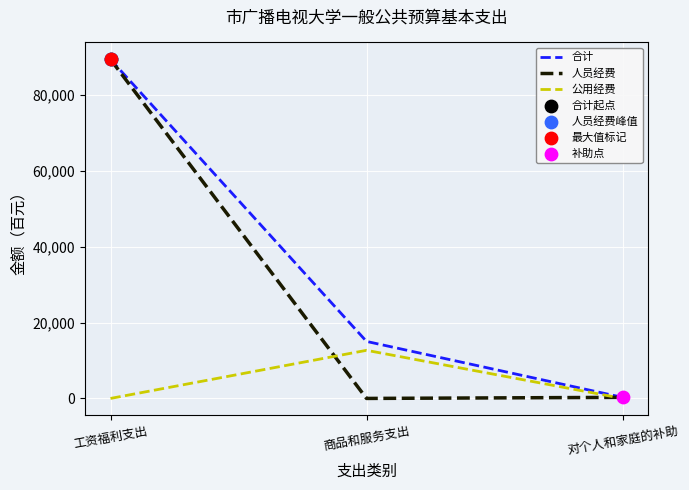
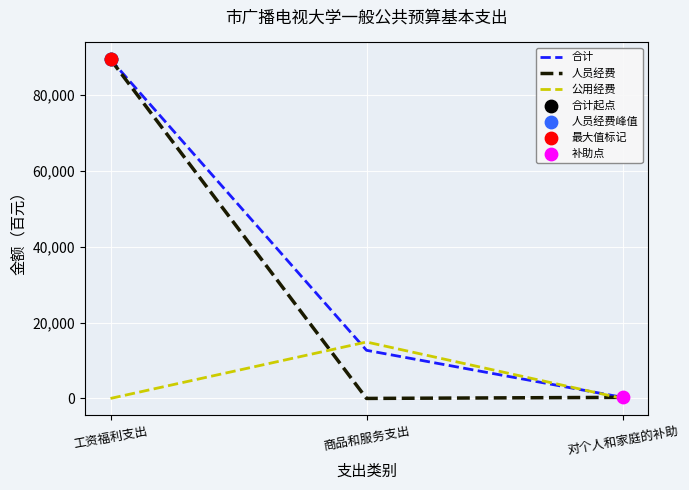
  {
    "合计": {
-     "商品和服务支出": "15,000"
+     "商品和服务支出": "13,000"
    },
    "人员经费": {
      "商品和服务支出": "0"
    },
    "公用经费": {
      "工资福利支出": "0",
-     "商品和服务支出": "13,000"
+     "商品和服务支出": "15,000"
    }
  }
